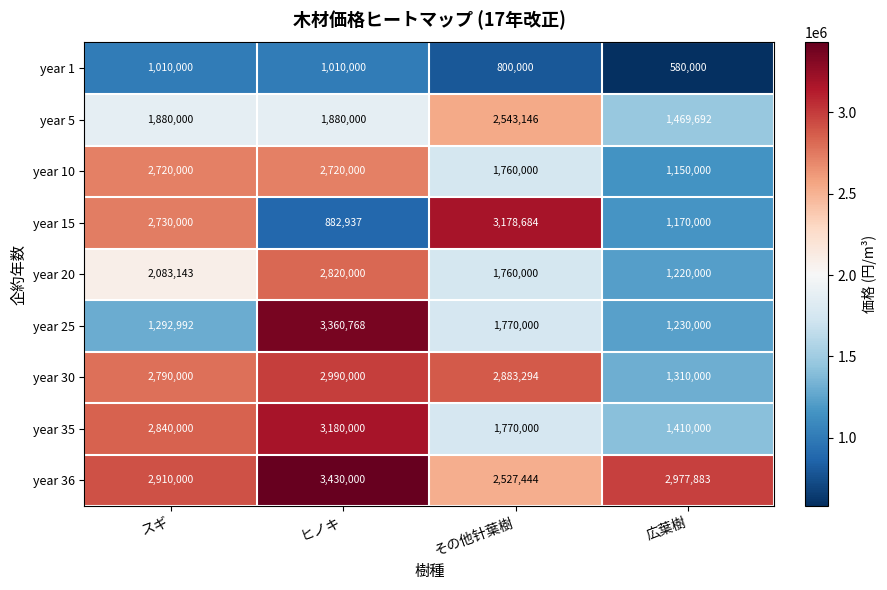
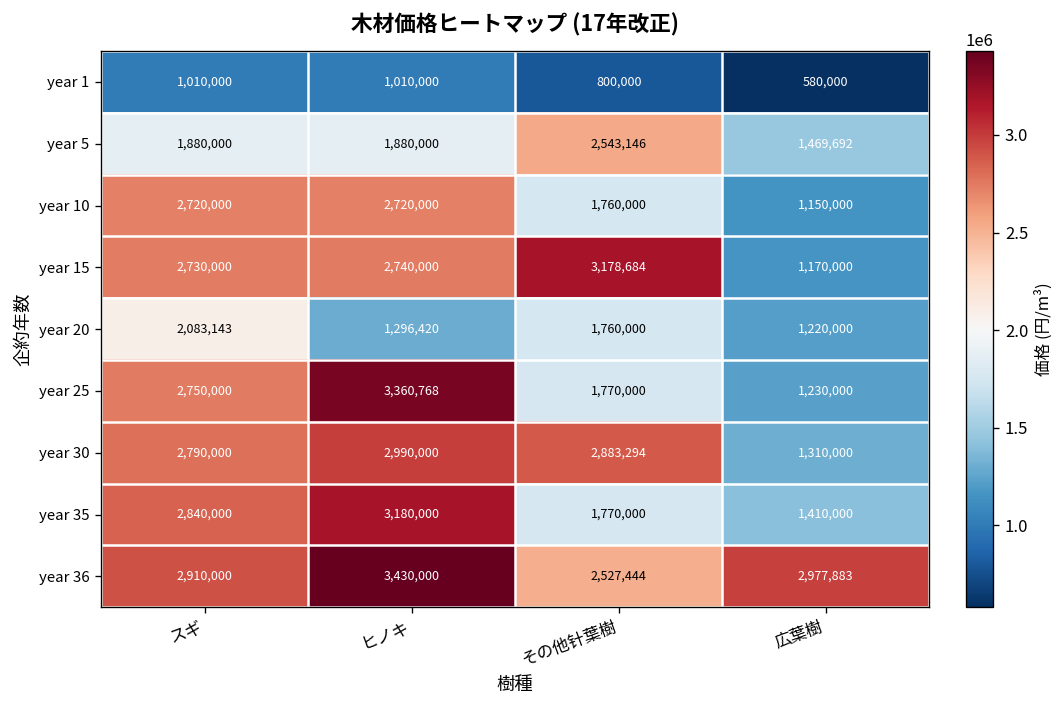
  {
    "year 1": {
      "スギ": "1,010,000",
      "ヒノキ": "1,010,000",
      "その他针葉樹": "800,000",
      "広葉樹": "580,000"
    },
    "year 5": {
      "スギ": "1,880,000",
      "ヒノキ": "1,880,000",
      "その他针葉樹": "2,543,146",
      "広葉樹": "1,469,692"
    },
    "year 10": {
      "スギ": "2,720,000",
      "ヒノキ": "2,720,000",
      "その他针葉樹": "1,760,000",
      "広葉樹": "1,150,000"
    },
    "year 15": {
      "スギ": "2,730,000",
-     "ヒノキ": "882,937",
+     "ヒノキ": "2,740,000",
      "その他针葉樹": "3,178,684",
      "広葉樹": "1,170,000"
    },
    "year 20": {
      "スギ": "2,083,143",
-     "ヒノキ": "2,820,000",
+     "ヒノキ": "1,296,420",
      "その他针葉樹": "1,760,000",
      "広葉樹": "1,220,000"
    },
    "year 25": {
-     "スギ": "1,292,992",
+     "スギ": "2,750,000",
      "ヒノキ": "3,360,768",
      "その他针葉樹": "1,770,000",
      "広葉樹": "1,230,000"
    },
    "year 30": {
      "スギ": "2,790,000",
      "ヒノキ": "2,990,000",
      "その他针葉樹": "2,883,294",
      "広葉樹": "1,310,000"
    },
    "year 35": {
      "スギ": "2,840,000",
      "ヒノキ": "3,180,000",
      "その他针葉樹": "1,770,000",
      "広葉樹": "1,410,000"
    },
    "year 36": {
      "スギ": "2,910,000",
      "ヒノキ": "3,430,000",
      "その他针葉樹": "2,527,444",
      "広葉樹": "2,977,883"
    }
  }
